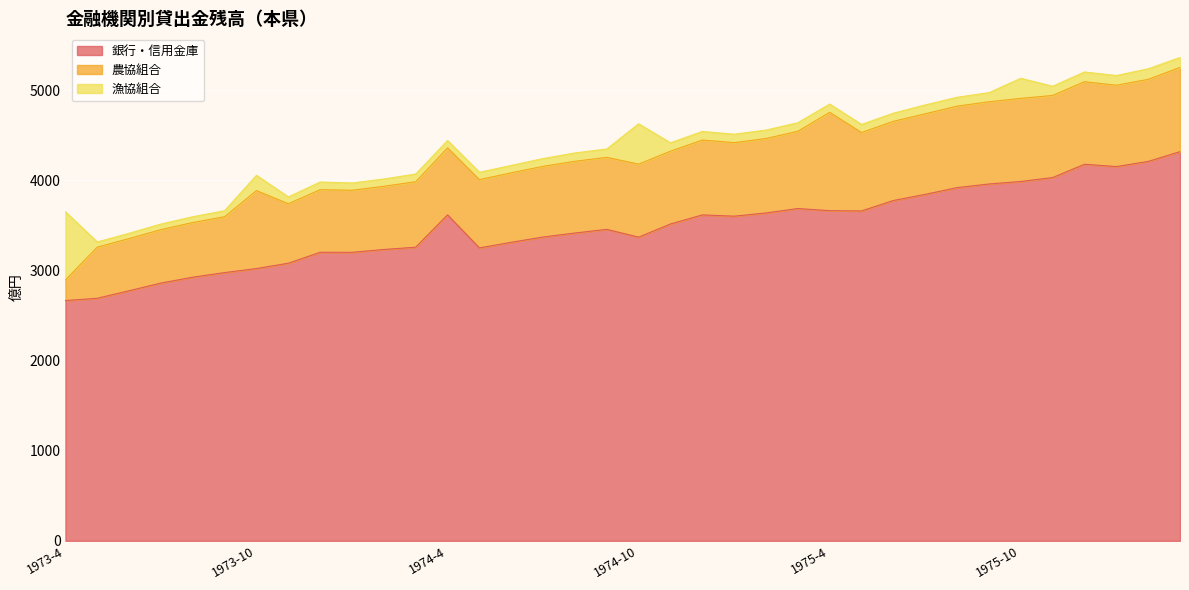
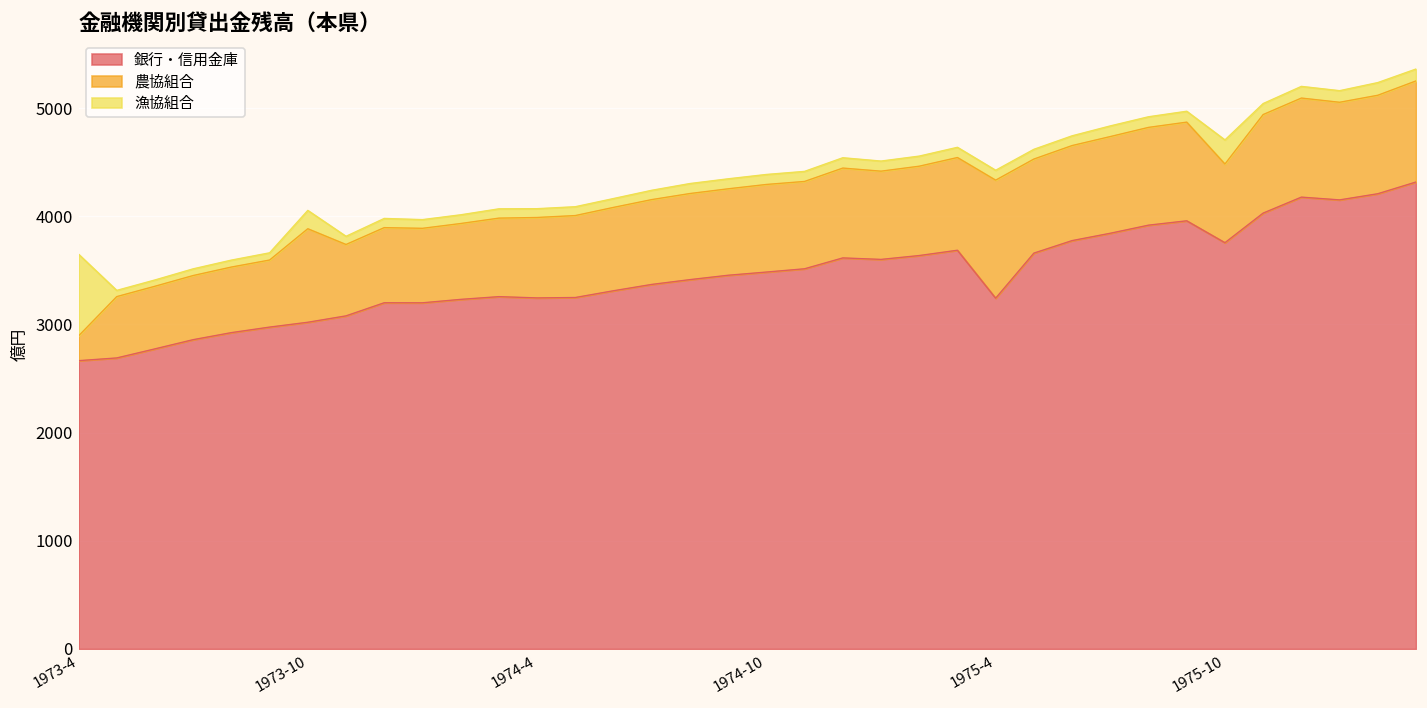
  {
    "銀行・信用金庫": {
      "1973-4": 2700,
      "1973-10": 3000,
-     "1974-4": 3600,
-     "1974-10": 3400,
-     "1975-4": 3700,
-     "1975-10": 4000
+     "1974-4": 3200,
+     "1974-10": 3500,
+     "1975-4": 3200,
+     "1975-10": 3800
    },
    "農協組合": {
      "1973-4": 200,
      "1973-10": 900,
      "1974-4": 700,
      "1974-10": 800,
      "1975-4": 1100,
-     "1975-10": 900
+     "1975-10": 700
    },
    "漁協組合": {
      "1973-4": 800,
      "1973-10": 200,
      "1974-4": 100,
-     "1974-10": 400,
+     "1974-10": 100,
      "1975-4": 100,
      "1975-10": 200
    }
  }
